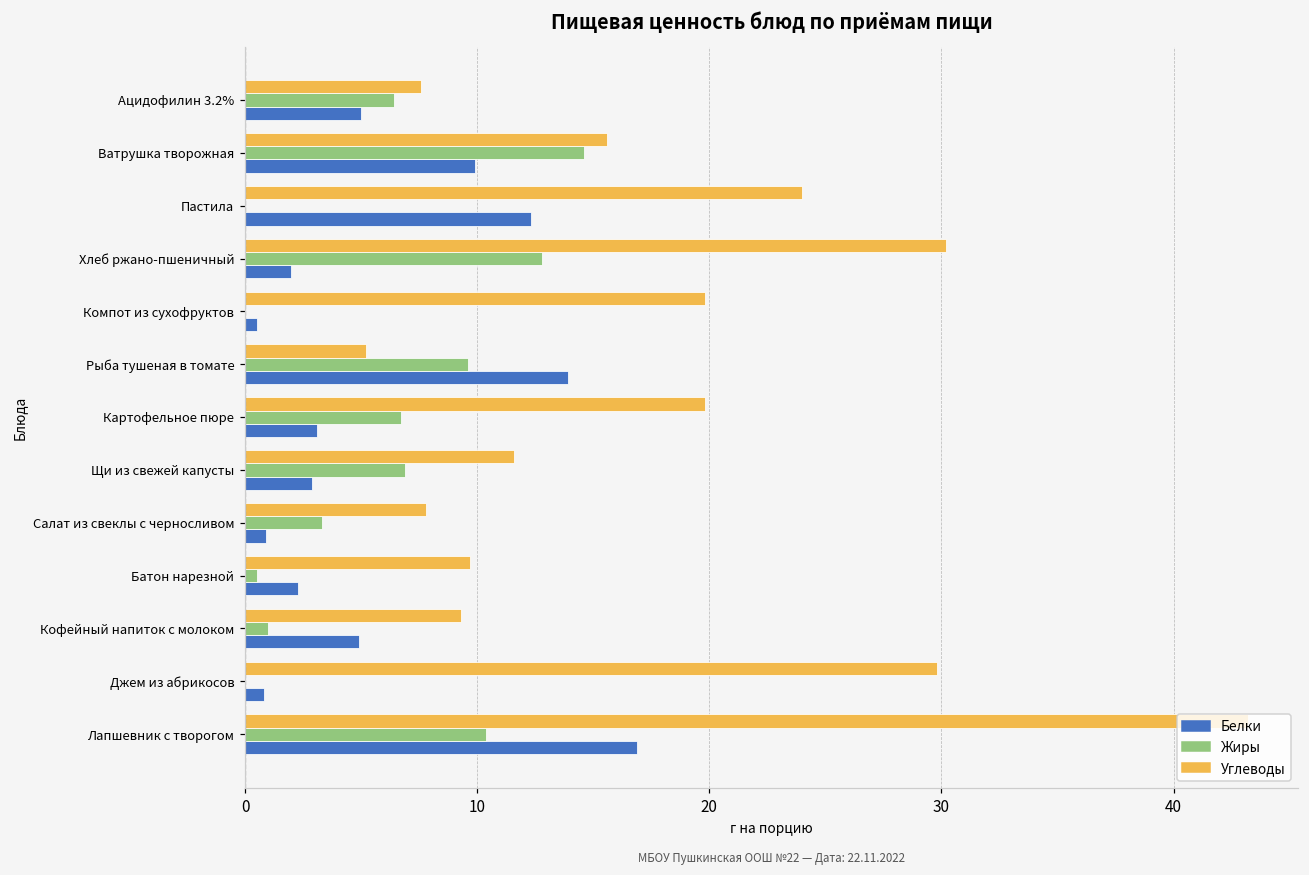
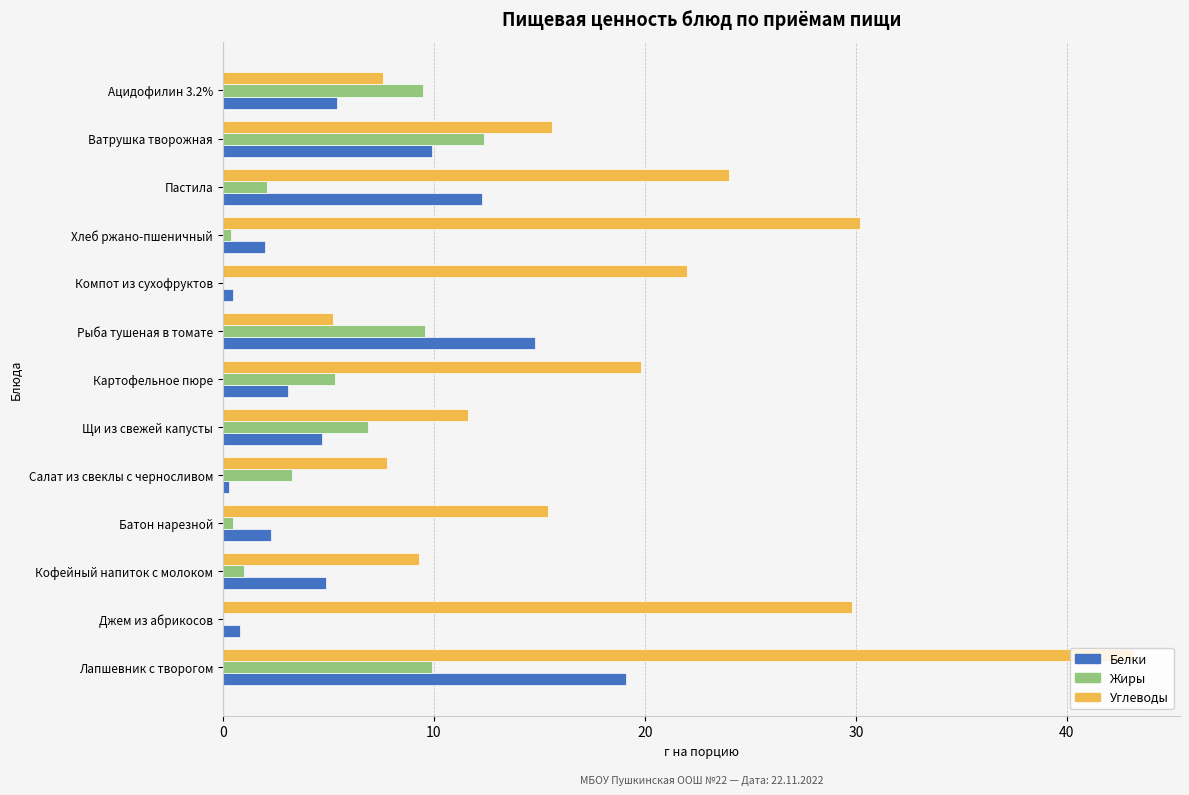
  {
    "Белки": {
-     "Ацидофилин 3.2%": 5.0,
+     "Ацидофилин 3.2%": 5.4,
      "Ватрушка творожная": 9.9,
      "Пастила": 12.3,
      "Хлеб ржано-пшеничный": 2.0,
      "Компот из сухофруктов": 0.5,
-     "Рыба тушеная в томате": 13.9,
+     "Рыба тушеная в томате": 14.8,
      "Картофельное пюре": 3.1,
-     "Щи из свежей капусты": 2.9,
-     "Салат из свеклы с черносливом": 0.9,
+     "Щи из свежей капусты": 4.7,
+     "Салат из свеклы с черносливом": 0.3,
      "Батон нарезной": 2.3,
      "Кофейный напиток с молоком": 4.9,
      "Джем из абрикосов": 0.8,
-     "Лапшевник с творогом": 16.9
+     "Лапшевник с творогом": 19.1
    },
    "Жиры": {
-     "Ацидофилин 3.2%": 6.4,
-     "Ватрушка творожная": 14.6,
-     "Пастила": 0.0,
-     "Хлеб ржано-пшеничный": 12.8,
+     "Ацидофилин 3.2%": 9.5,
+     "Ватрушка творожная": 12.4,
+     "Пастила": 2.1,
+     "Хлеб ржано-пшеничный": 0.4,
      "Компот из сухофруктов": 0.0,
      "Рыба тушеная в томате": 9.6,
-     "Картофельное пюре": 6.7,
+     "Картофельное пюре": 5.3,
      "Щи из свежей капусты": 6.9,
      "Салат из свеклы с черносливом": 3.3,
      "Батон нарезной": 0.5,
      "Кофейный напиток с молоком": 1.0,
      "Джем из абрикосов": 0.0,
-     "Лапшевник с творогом": 10.4
+     "Лапшевник с творогом": 9.9
    },
    "Углеводы": {
      "Ацидофилин 3.2%": 7.6,
      "Ватрушка творожная": 15.6,
      "Пастила": 24.0,
      "Хлеб ржано-пшеничный": 30.2,
-     "Компот из сухофруктов": 19.8,
+     "Компот из сухофруктов": 22.0,
      "Рыба тушеная в томате": 5.2,
      "Картофельное пюре": 19.8,
      "Щи из свежей капусты": 11.6,
      "Салат из свеклы с черносливом": 7.8,
-     "Батон нарезной": 9.7,
+     "Батон нарезной": 15.4,
      "Кофейный напиток с молоком": 9.3,
      "Джем из абрикосов": 29.8
    }
  }
